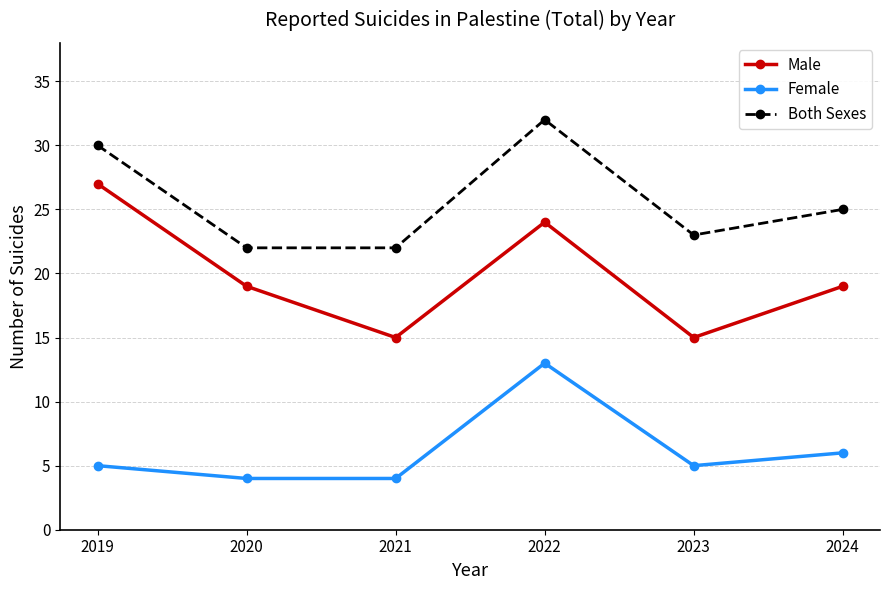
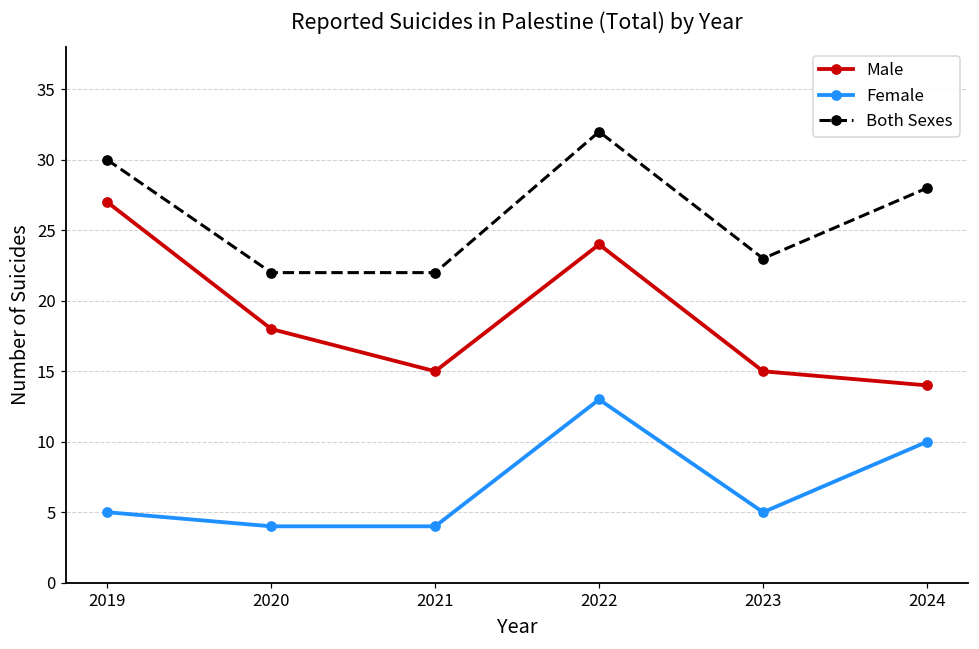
  {
    "Male": {
      "2019": 27,
-     "2020": 19,
+     "2020": 18,
      "2021": 15,
      "2022": 24,
      "2023": 15,
-     "2024": 19
+     "2024": 14
    },
    "Female": {
      "2019": 5,
      "2020": 4,
      "2021": 4,
      "2022": 13,
      "2023": 5,
-     "2024": 6
+     "2024": 10
    },
    "Both Sexes": {
      "2019": 30,
      "2020": 22,
      "2021": 22,
      "2022": 32,
      "2023": 23,
-     "2024": 25
+     "2024": 28
    }
  }
